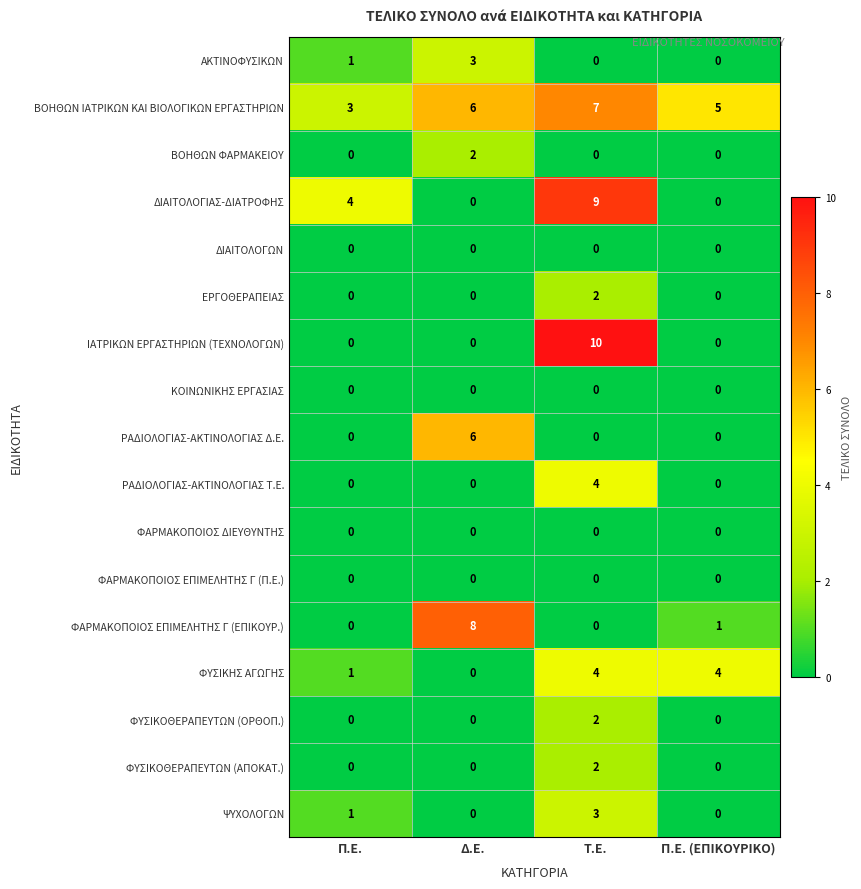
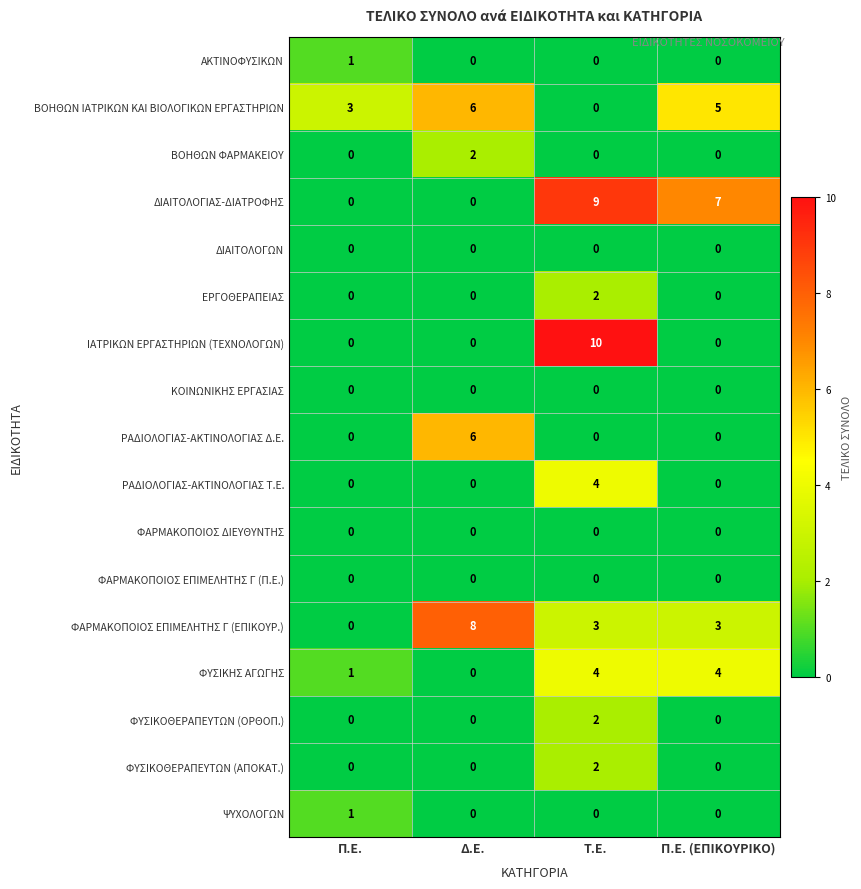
  {
    "ΑΚΤΙΝΟΦΥΣΙΚΩΝ": {
      "Π.Ε.": 1,
-     "Δ.Ε.": 3,
+     "Δ.Ε.": 0,
      "Τ.Ε.": 0
    },
    "ΒΟΗΘΩΝ ΙΑΤΡΙΚΩΝ ΚΑΙ ΒΙΟΛΟΓΙΚΩΝ ΕΡΓΑΣΤΗΡΙΩΝ": {
      "Π.Ε.": 3,
      "Δ.Ε.": 6,
-     "Τ.Ε.": 7,
+     "Τ.Ε.": 0,
      "Π.Ε. (ΕΠΙΚΟΥΡΙΚΟ)": 5
    },
    "ΒΟΗΘΩΝ ΦΑΡΜΑΚΕΙΟΥ": {
      "Π.Ε.": 0,
      "Δ.Ε.": 2,
      "Τ.Ε.": 0,
      "Π.Ε. (ΕΠΙΚΟΥΡΙΚΟ)": 0
    },
    "ΔΙΑΙΤΟΛΟΓΙΑΣ-ΔΙΑΤΡΟΦΗΣ": {
-     "Π.Ε.": 4,
+     "Π.Ε.": 0,
      "Δ.Ε.": 0,
      "Τ.Ε.": 9,
-     "Π.Ε. (ΕΠΙΚΟΥΡΙΚΟ)": 0
+     "Π.Ε. (ΕΠΙΚΟΥΡΙΚΟ)": 7
    },
    "ΔΙΑΙΤΟΛΟΓΩΝ": {
      "Π.Ε.": 0,
      "Δ.Ε.": 0,
      "Τ.Ε.": 0,
      "Π.Ε. (ΕΠΙΚΟΥΡΙΚΟ)": 0
    },
    "ΕΡΓΟΘΕΡΑΠΕΙΑΣ": {
      "Π.Ε.": 0,
      "Δ.Ε.": 0,
      "Τ.Ε.": 2,
      "Π.Ε. (ΕΠΙΚΟΥΡΙΚΟ)": 0
    },
    "ΙΑΤΡΙΚΩΝ ΕΡΓΑΣΤΗΡΙΩΝ (ΤΕΧΝΟΛΟΓΩΝ)": {
      "Π.Ε.": 0,
      "Δ.Ε.": 0,
      "Τ.Ε.": 10,
      "Π.Ε. (ΕΠΙΚΟΥΡΙΚΟ)": 0
    },
    "ΚΟΙΝΩΝΙΚΗΣ ΕΡΓΑΣΙΑΣ": {
      "Π.Ε.": 0,
      "Δ.Ε.": 0,
      "Τ.Ε.": 0,
      "Π.Ε. (ΕΠΙΚΟΥΡΙΚΟ)": 0
    },
    "ΡΑΔΙΟΛΟΓΙΑΣ-ΑΚΤΙΝΟΛΟΓΙΑΣ Δ.Ε.": {
      "Π.Ε.": 0,
      "Δ.Ε.": 6,
      "Τ.Ε.": 0,
      "Π.Ε. (ΕΠΙΚΟΥΡΙΚΟ)": 0
    },
    "ΡΑΔΙΟΛΟΓΙΑΣ-ΑΚΤΙΝΟΛΟΓΙΑΣ Τ.Ε.": {
      "Π.Ε.": 0,
      "Δ.Ε.": 0,
      "Τ.Ε.": 4,
      "Π.Ε. (ΕΠΙΚΟΥΡΙΚΟ)": 0
    },
    "ΦΑΡΜΑΚΟΠΟΙΟΣ ΔΙΕΥΘΥΝΤΗΣ": {
      "Π.Ε.": 0,
      "Δ.Ε.": 0,
      "Τ.Ε.": 0,
      "Π.Ε. (ΕΠΙΚΟΥΡΙΚΟ)": 0
    },
    "ΦΑΡΜΑΚΟΠΟΙΟΣ ΕΠΙΜΕΛΗΤΗΣ Γ (Π.Ε.)": {
      "Π.Ε.": 0,
      "Δ.Ε.": 0,
      "Τ.Ε.": 0,
      "Π.Ε. (ΕΠΙΚΟΥΡΙΚΟ)": 0
    },
    "ΦΑΡΜΑΚΟΠΟΙΟΣ ΕΠΙΜΕΛΗΤΗΣ Γ (ΕΠΙΚΟΥΡ.)": {
      "Π.Ε.": 0,
      "Δ.Ε.": 8,
-     "Τ.Ε.": 0,
-     "Π.Ε. (ΕΠΙΚΟΥΡΙΚΟ)": 1
+     "Τ.Ε.": 3,
+     "Π.Ε. (ΕΠΙΚΟΥΡΙΚΟ)": 3
    },
    "ΦΥΣΙΚΗΣ ΑΓΩΓΗΣ": {
      "Π.Ε.": 1,
      "Δ.Ε.": 0,
      "Τ.Ε.": 4,
      "Π.Ε. (ΕΠΙΚΟΥΡΙΚΟ)": 4
    },
    "ΦΥΣΙΚΟΘΕΡΑΠΕΥΤΩΝ (ΟΡΘΟΠ.)": {
      "Π.Ε.": 0,
      "Δ.Ε.": 0,
      "Τ.Ε.": 2,
      "Π.Ε. (ΕΠΙΚΟΥΡΙΚΟ)": 0
    },
    "ΦΥΣΙΚΟΘΕΡΑΠΕΥΤΩΝ (ΑΠΟΚΑΤ.)": {
      "Π.Ε.": 0,
      "Δ.Ε.": 0,
      "Τ.Ε.": 2,
      "Π.Ε. (ΕΠΙΚΟΥΡΙΚΟ)": 0
    },
    "ΨΥΧΟΛΟΓΩΝ": {
      "Π.Ε.": 1,
      "Δ.Ε.": 0,
-     "Τ.Ε.": 3,
+     "Τ.Ε.": 0,
      "Π.Ε. (ΕΠΙΚΟΥΡΙΚΟ)": 0
    }
  }
